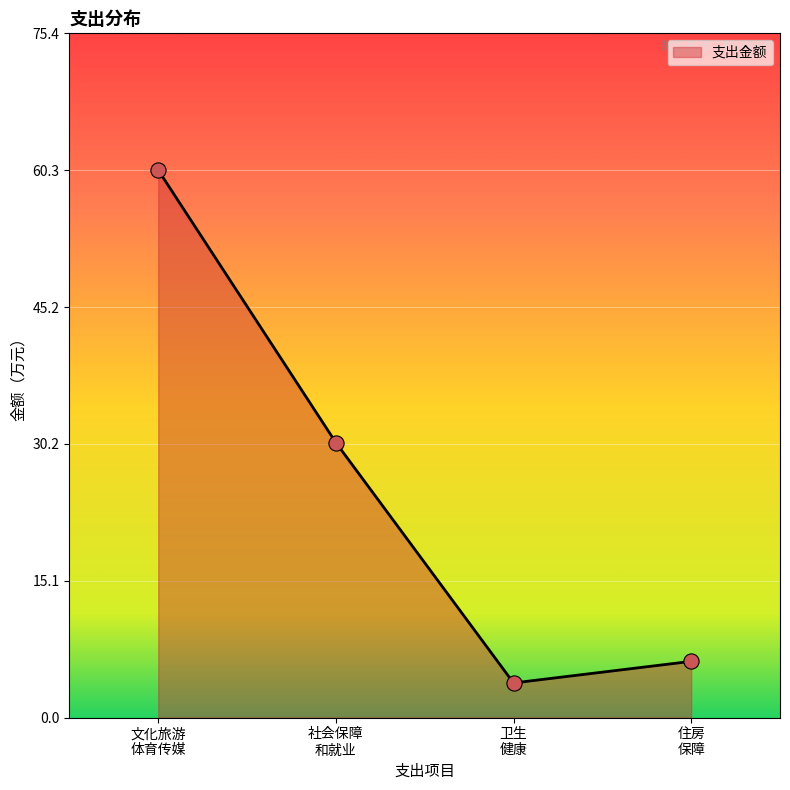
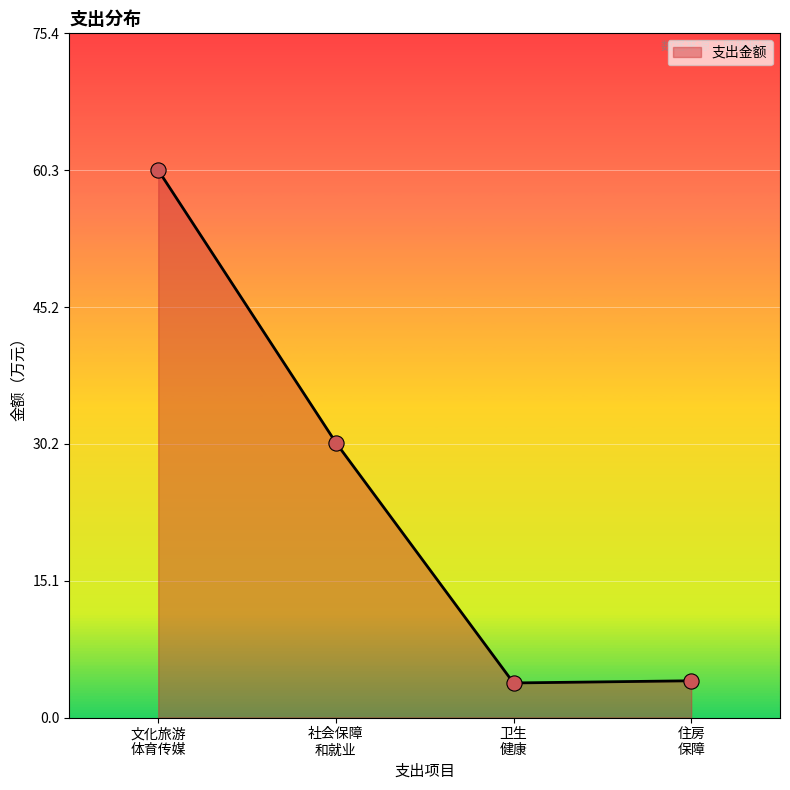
  {
    "文化旅游 体育传媒": 60,
    "社会保障 和就业": 30,
    "卫生 健康": 4,
-   "住房 保障": 6
+   "住房 保障": 4
  }
